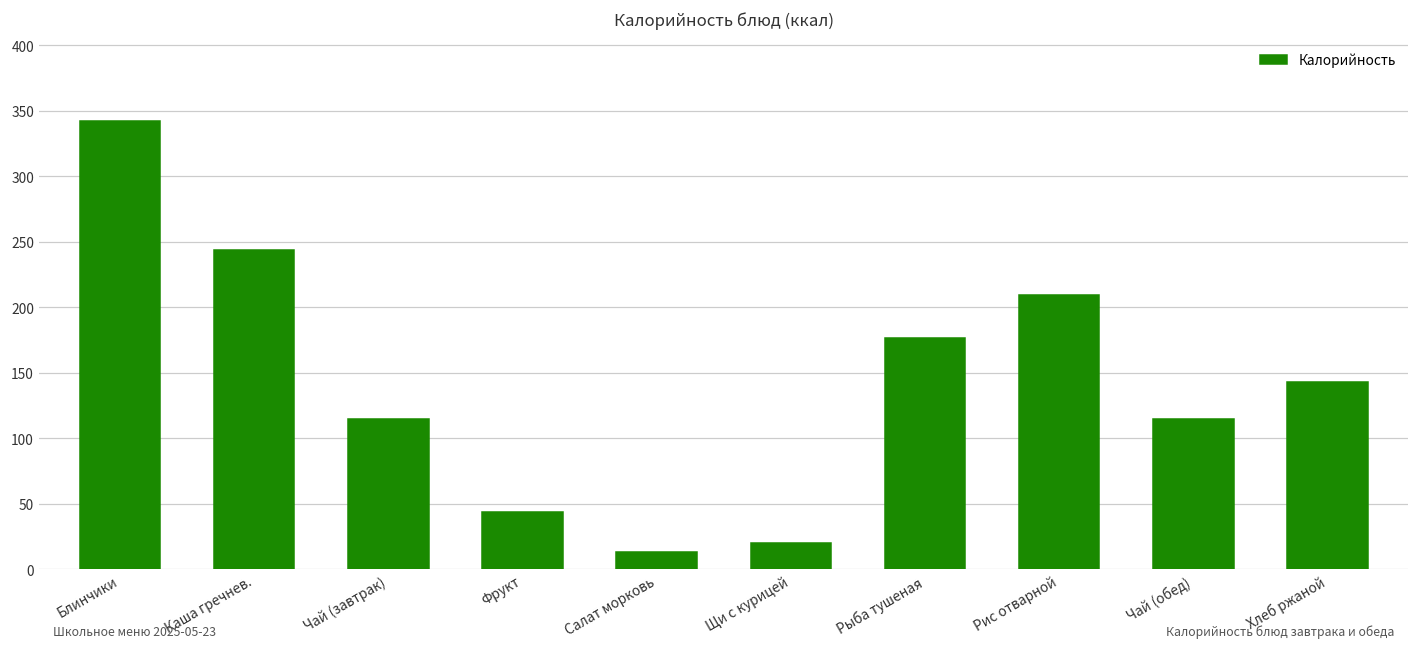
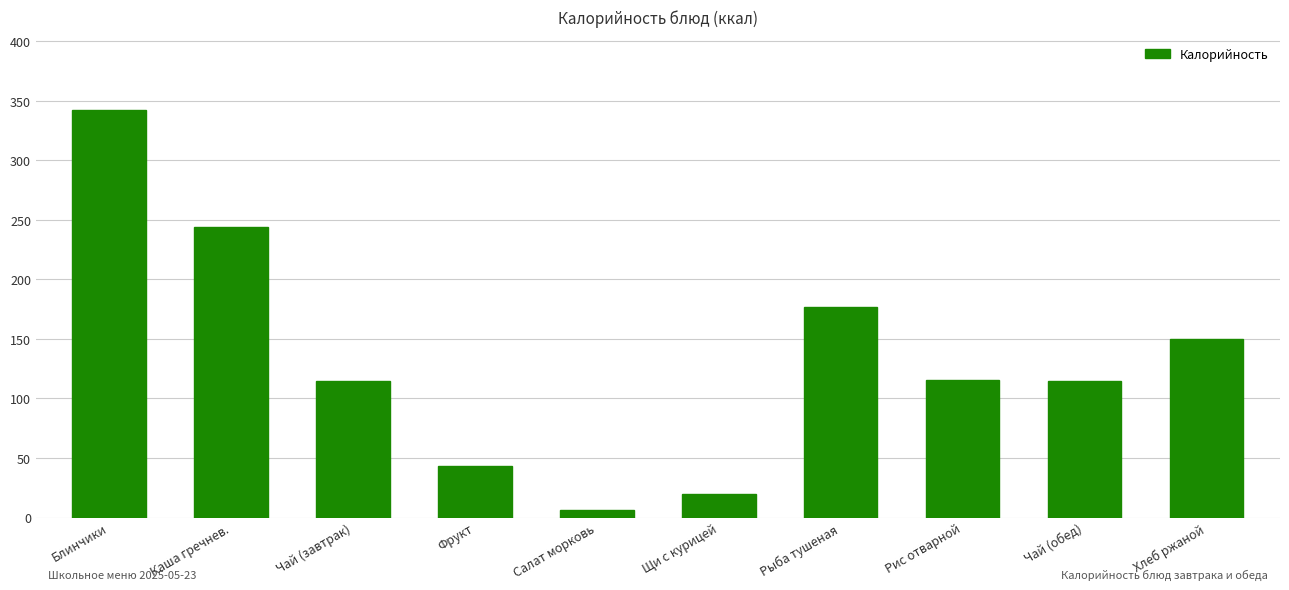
  {
    "Блинчики": 342,
    "Каша гречнев.": 244,
    "Чай (завтрак)": 115,
    "Фрукт": 44,
-   "Салат морковь": 13,
+   "Салат морковь": 6,
    "Щи с курицей": 20,
    "Рыба тушеная": 177,
-   "Рис отварной": 210,
+   "Рис отварной": 115,
    "Чай (обед)": 115,
-   "Хлеб ржаной": 143
+   "Хлеб ржаной": 150
  }
